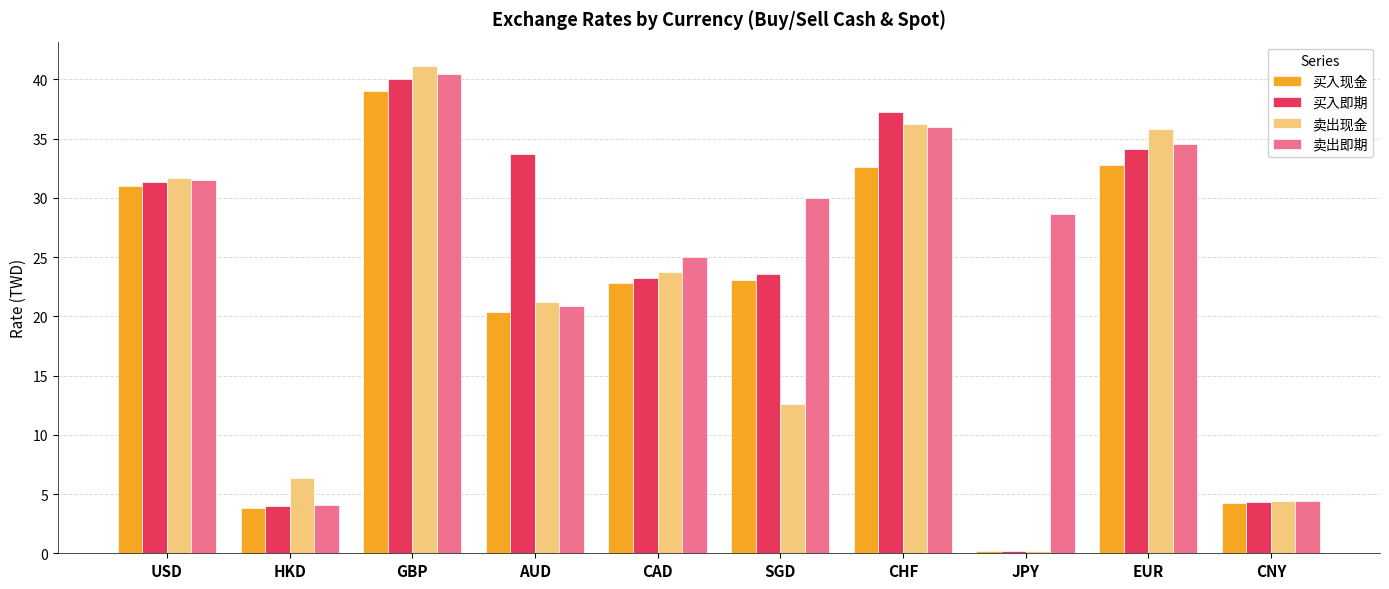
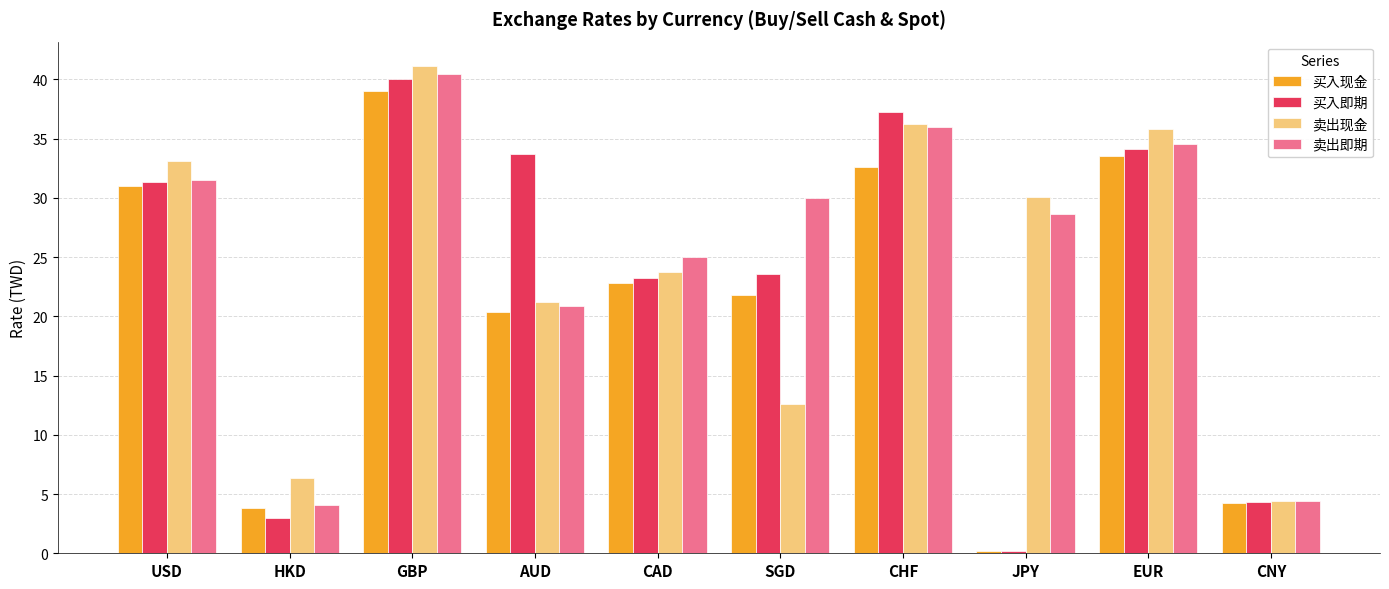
  {
    "买入现金": {
      "USD": 31.0,
      "HKD": 3.9,
      "GBP": 39.0,
      "AUD": 20.4,
      "CAD": 22.8,
-     "SGD": 23.0,
+     "SGD": 21.8,
      "CHF": 32.6,
-     "EUR": 32.7,
+     "EUR": 33.5,
      "CNY": 4.3
    },
    "买入即期": {
      "USD": 31.4,
-     "HKD": 4.0,
+     "HKD": 3.0,
      "GBP": 40.0,
      "AUD": 33.7,
      "CAD": 23.2,
      "SGD": 23.5,
      "CHF": 37.2,
      "JPY": 0.2,
      "EUR": 34.2,
      "CNY": 4.4
    },
    "卖出现金": {
-     "USD": 31.7,
+     "USD": 33.1,
      "HKD": 6.4,
      "GBP": 41.1,
      "AUD": 21.2,
      "CAD": 23.7,
      "SGD": 12.6,
      "CHF": 36.2,
-     "JPY": 0.2,
+     "JPY": 30.1,
      "EUR": 35.8,
      "CNY": 4.4
    },
    "卖出即期": {
      "USD": 31.5,
      "HKD": 4.0,
      "GBP": 40.4,
      "AUD": 20.9,
      "CAD": 25.0,
      "SGD": 30.0,
      "CHF": 36.0,
      "JPY": 28.6,
      "EUR": 34.6,
      "CNY": 4.4
    }
  }
